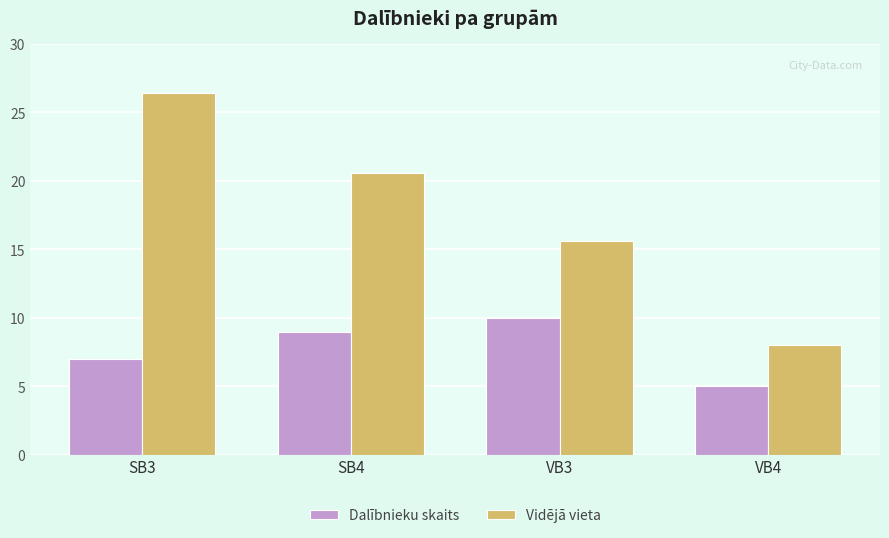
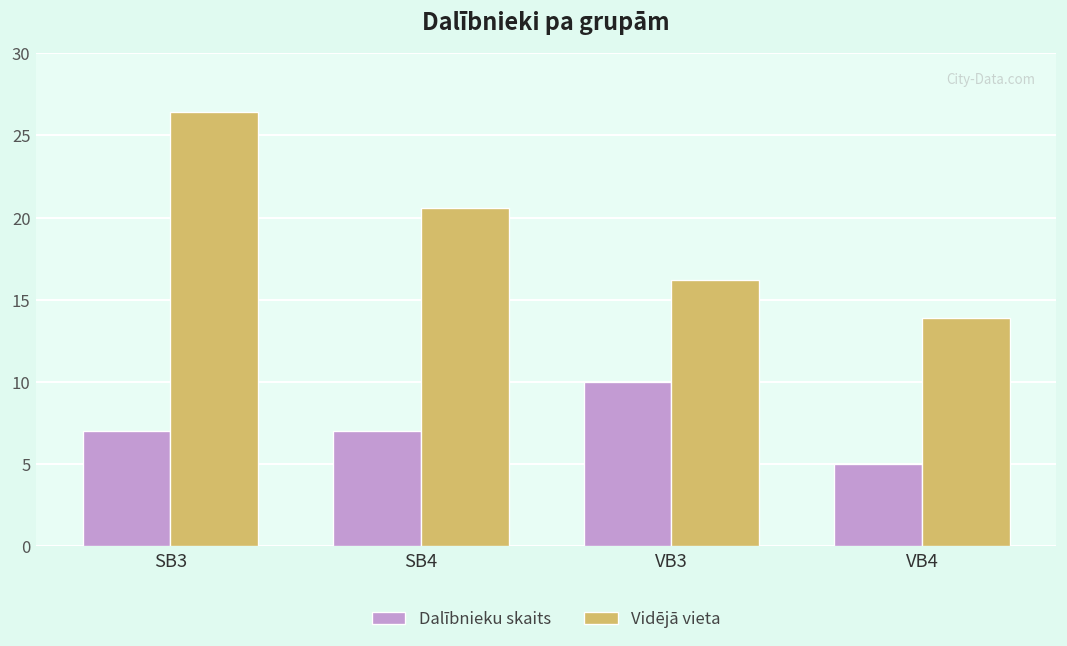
  {
    "Dalībnieku skaits": {
      "SB3": 7,
-     "SB4": 9,
+     "SB4": 7,
      "VB3": 10,
      "VB4": 5
    },
    "Vidējā vieta": {
      "SB3": 26.4,
      "SB4": 20.6,
-     "VB3": 15.6,
-     "VB4": 8.0
+     "VB3": 16.2,
+     "VB4": 13.9
    }
  }
